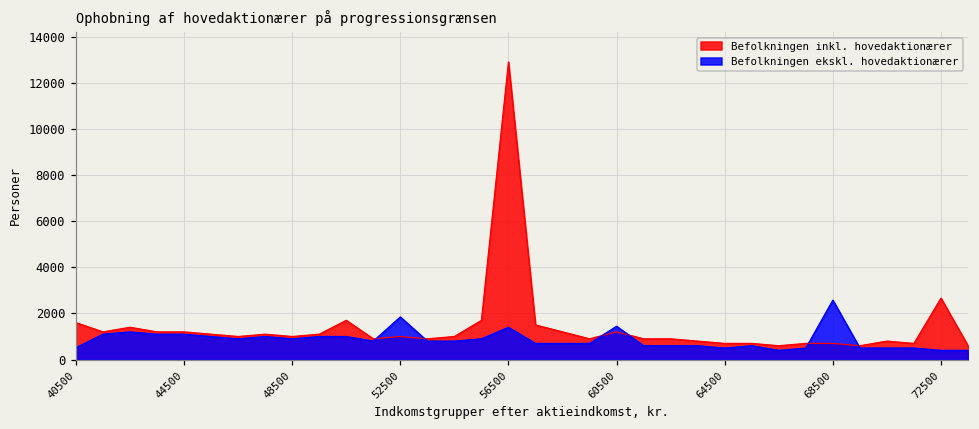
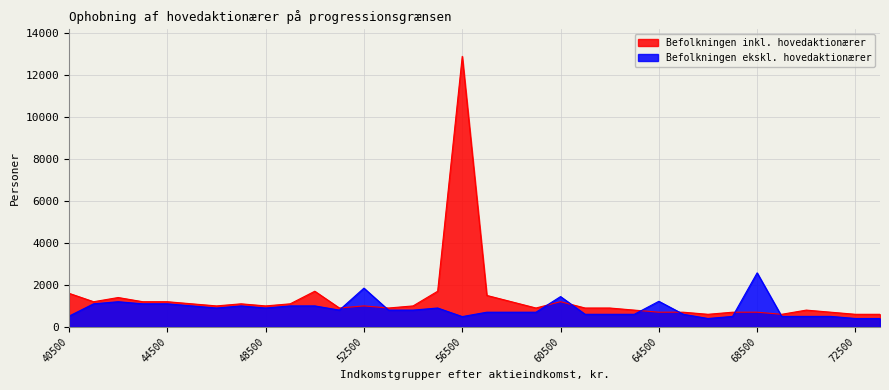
  {
    "Befolkningen inkl. hovedaktionærer": {
      "40500": 1600,
      "52500": 1000,
      "56500": 12900,
      "60500": 1200,
      "64500": 700,
      "68500": 700,
-     "72500": 2700
+     "72500": 600
    },
    "Befolkningen ekskl. hovedaktionærer": {
      "40500": 500,
      "52500": 1800,
-     "56500": 1400,
+     "56500": 500,
      "60500": 1400,
-     "64500": 500,
+     "64500": 1200,
      "68500": 2600,
      "72500": 400
    }
  }
